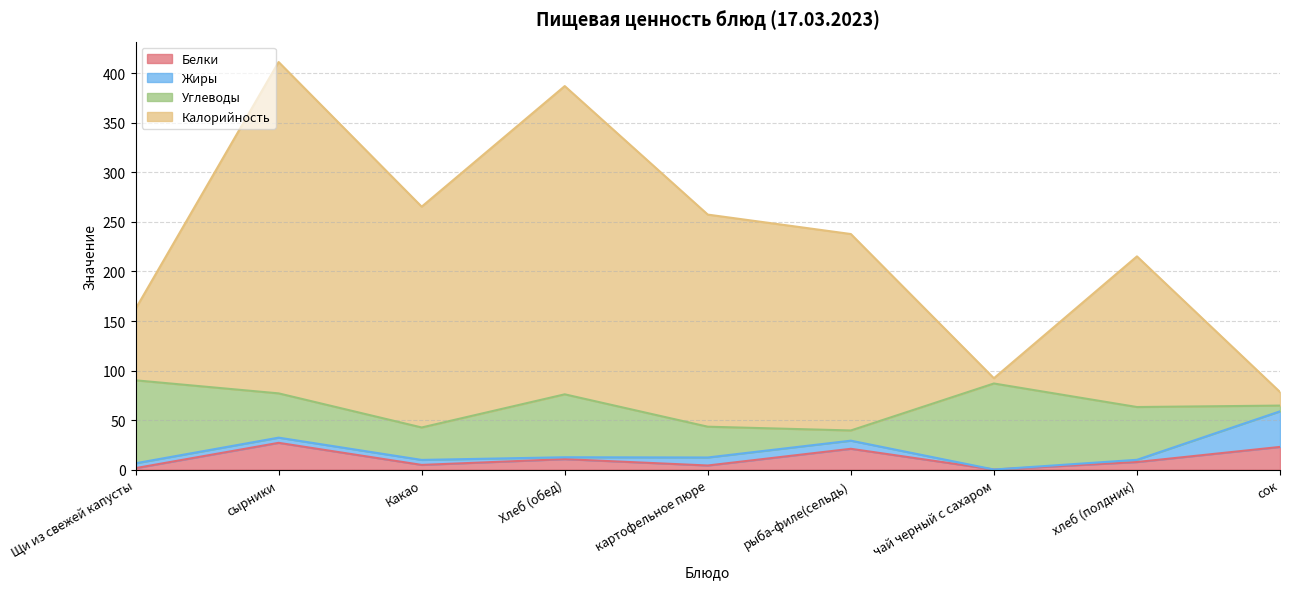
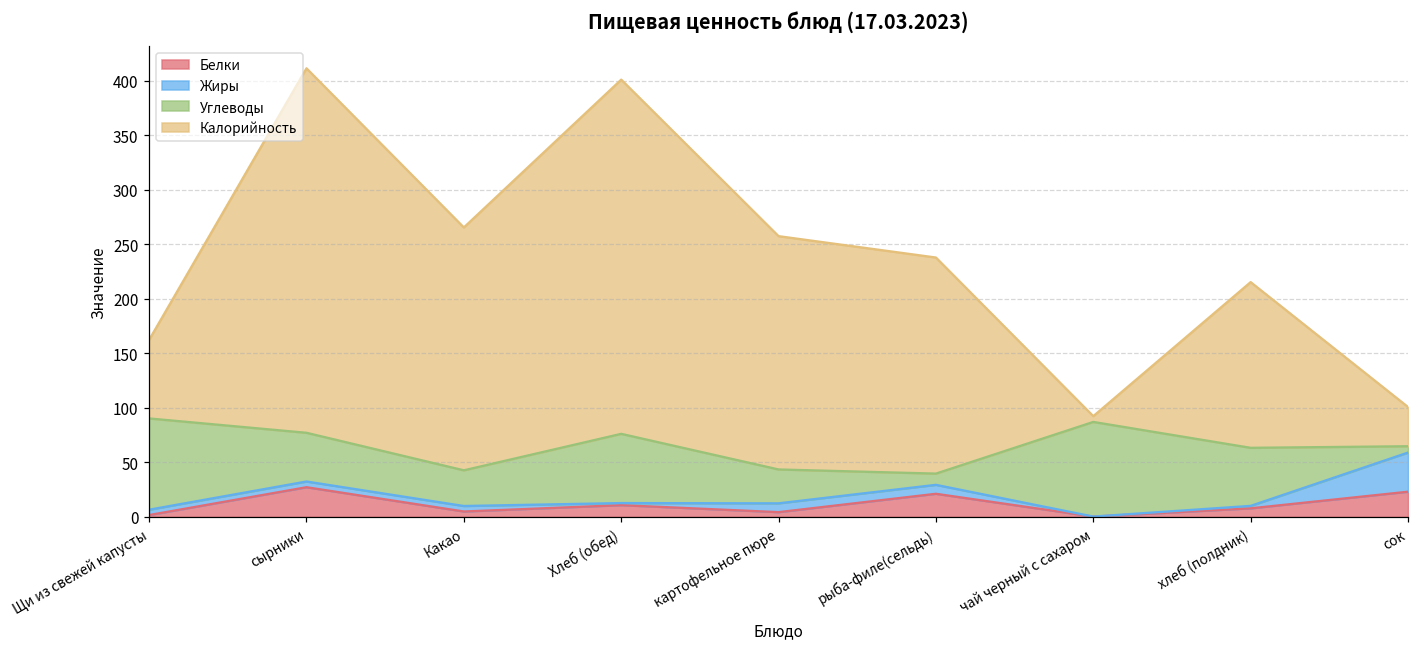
  {
    "Белки": {
      "Щи из свежей капусты": 0,
      "сырники": 30,
      "Какао": 0,
      "картофельное пюре": 0,
      "рыба-филе(сельдь)": 20,
      "сок": 20
    },
    "Жиры": {
      "Щи из свежей капусты": 0,
      "сырники": 10,
      "Какао": 10,
      "картофельное пюре": 10,
      "рыба-филе(сельдь)": 10,
      "сок": 40
    },
    "Углеводы": {
      "Щи из свежей капусты": 80,
      "сырники": 40,
      "Какао": 30,
      "Хлеб (обед)": 60,
      "картофельное пюре": 30,
      "рыба-филе(сельдь)": 10,
      "чай черный с сахаром": 90,
      "хлеб (полдник)": 50,
      "сок": 10
    },
    "Калорийность": {
      "Щи из свежей капусты": 70,
      "сырники": 330,
      "Какао": 220,
-     "Хлеб (обед)": 310,
+     "Хлеб (обед)": 320,
      "картофельное пюре": 210,
      "рыба-филе(сельдь)": 200,
      "чай черный с сахаром": 10,
      "хлеб (полдник)": 150,
-     "сок": 10
+     "сок": 40
    }
  }
